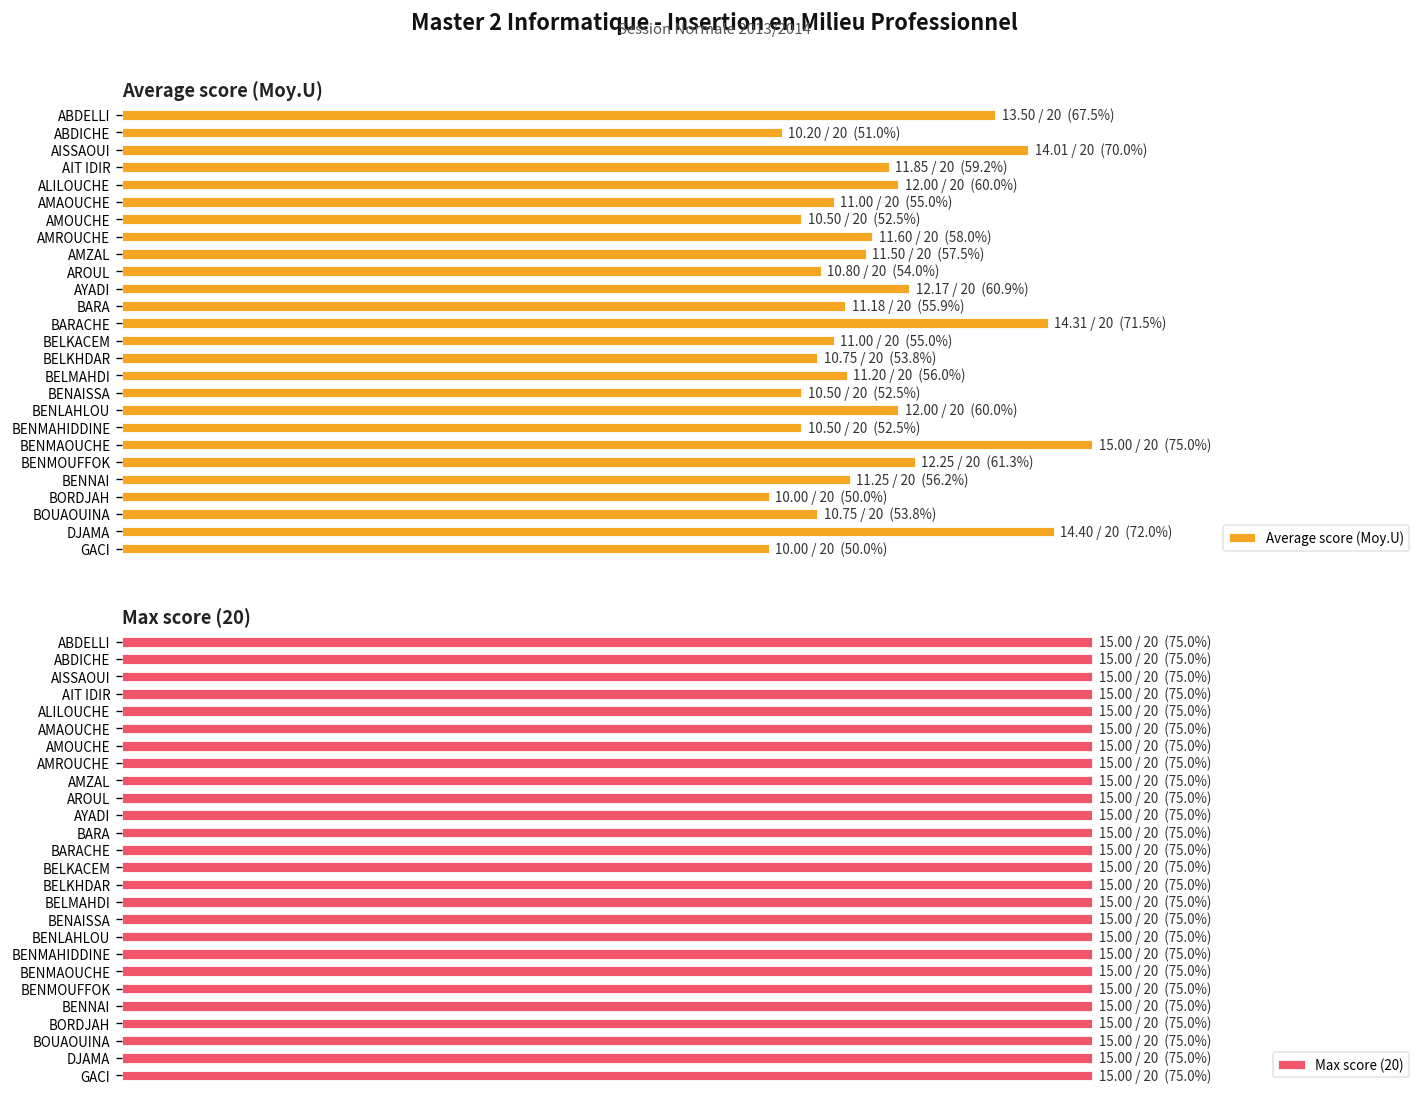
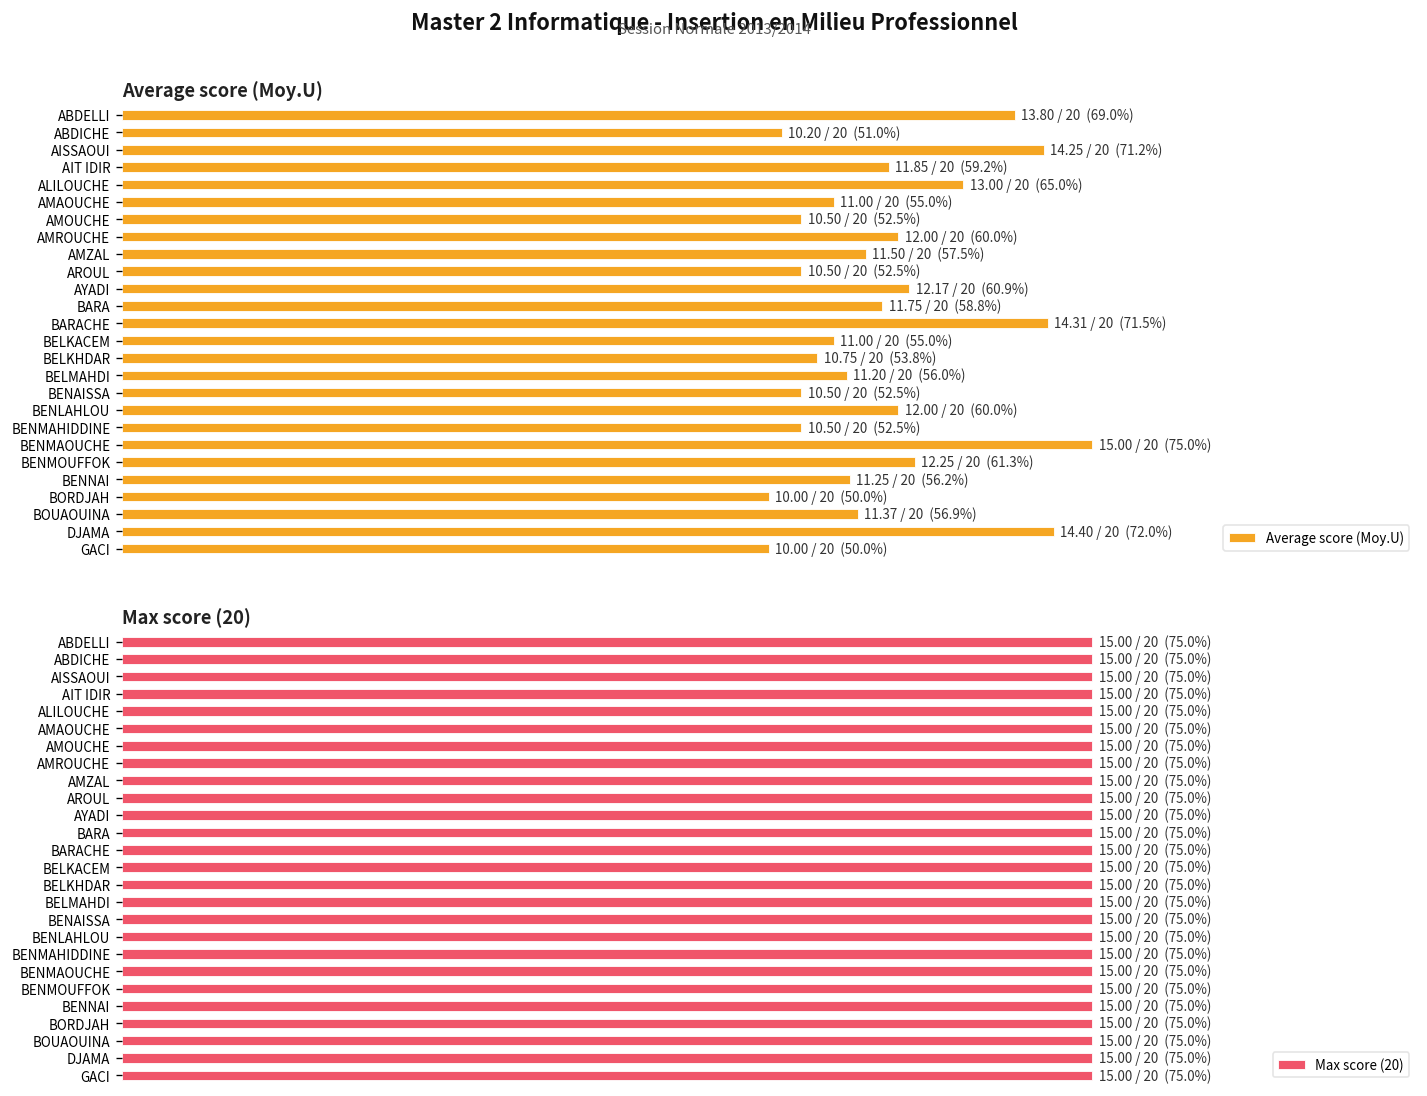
  {
    "Average score (Moy.U)": {
-     "ABDELLI": "13.50 / 20 (67.5%)",
+     "ABDELLI": "13.80 / 20 (69.0%)",
      "ABDICHE": "(51.0%)",
-     "AISSAOUI": "14.01 / 20 (70.0%)",
+     "AISSAOUI": "14.25 / 20 (71.2%)",
      "AIT IDIR": "(59.2%)",
-     "ALILOUCHE": "12.00 / 20 (60.0%)",
+     "ALILOUCHE": "13.00 / 20 (65.0%)",
      "AMAOUCHE": "(55.0%)",
      "AMOUCHE": "(52.5%)",
-     "AMROUCHE": "11.60 / 20 (58.0%)",
+     "AMROUCHE": "12.00 / 20 (60.0%)",
      "AMZAL": "(57.5%)",
-     "AROUL": "10.80 / 20 (54.0%)",
+     "AROUL": "10.50 / 20 (52.5%)",
      "AYADI": "(60.9%)",
-     "BARA": "11.18 / 20 (55.9%)",
+     "BARA": "11.75 / 20 (58.8%)",
      "BARACHE": "(71.5%)",
      "BELKACEM": "(55.0%)",
      "BELKHDAR": "(53.8%)",
      "BELMAHDI": "(56.0%)",
      "BENAISSA": "(52.5%)",
      "BENLAHLOU": "(60.0%)",
      "BENMAHIDDINE": "(52.5%)",
      "BENMAOUCHE": "(75.0%)",
      "BENMOUFFOK": "(61.3%)",
      "BENNAI": "(56.2%)",
      "BORDJAH": "(50.0%)",
-     "BOUAOUINA": "10.75 / 20 (53.8%)",
+     "BOUAOUINA": "11.37 / 20 (56.9%)",
      "DJAMA": "(72.0%)",
      "GACI": "(50.0%)"
    },
    "Max score (20)": {
      "ABDELLI": "(75.0%)",
      "ABDICHE": "(75.0%)",
      "AISSAOUI": "(75.0%)",
      "AIT IDIR": "(75.0%)",
      "ALILOUCHE": "(75.0%)",
      "AMAOUCHE": "(75.0%)",
      "AMOUCHE": "(75.0%)",
      "AMROUCHE": "(75.0%)",
      "AMZAL": "(75.0%)",
      "AROUL": "(75.0%)",
      "AYADI": "(75.0%)",
      "BARA": "(75.0%)",
      "BARACHE": "(75.0%)",
      "BELKACEM": "(75.0%)",
      "BELKHDAR": "(75.0%)",
      "BELMAHDI": "(75.0%)",
      "BENAISSA": "(75.0%)",
      "BENLAHLOU": "(75.0%)",
      "BENMAHIDDINE": "(75.0%)",
      "BENMAOUCHE": "(75.0%)",
      "BENMOUFFOK": "(75.0%)",
      "BENNAI": "(75.0%)",
      "BORDJAH": "(75.0%)",
      "BOUAOUINA": "(75.0%)",
      "DJAMA": "(75.0%)",
      "GACI": "(75.0%)"
    }
  }
